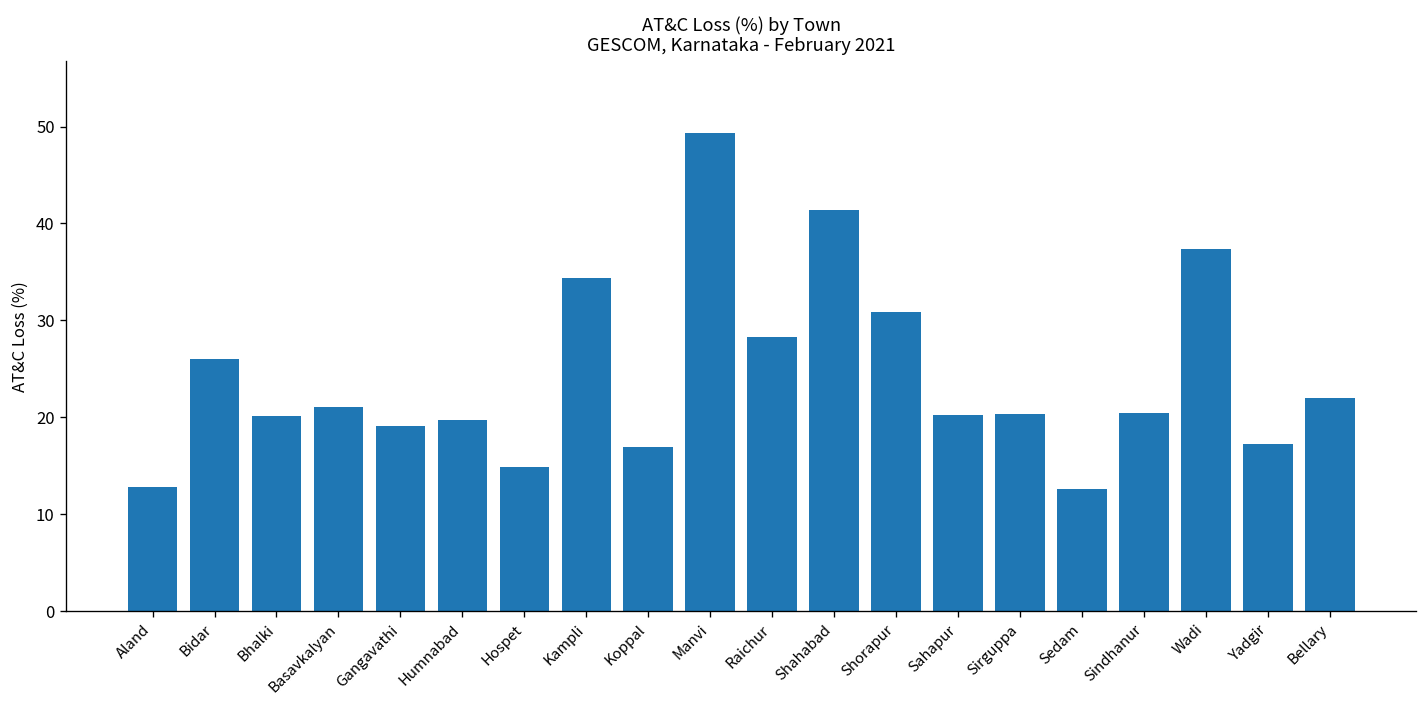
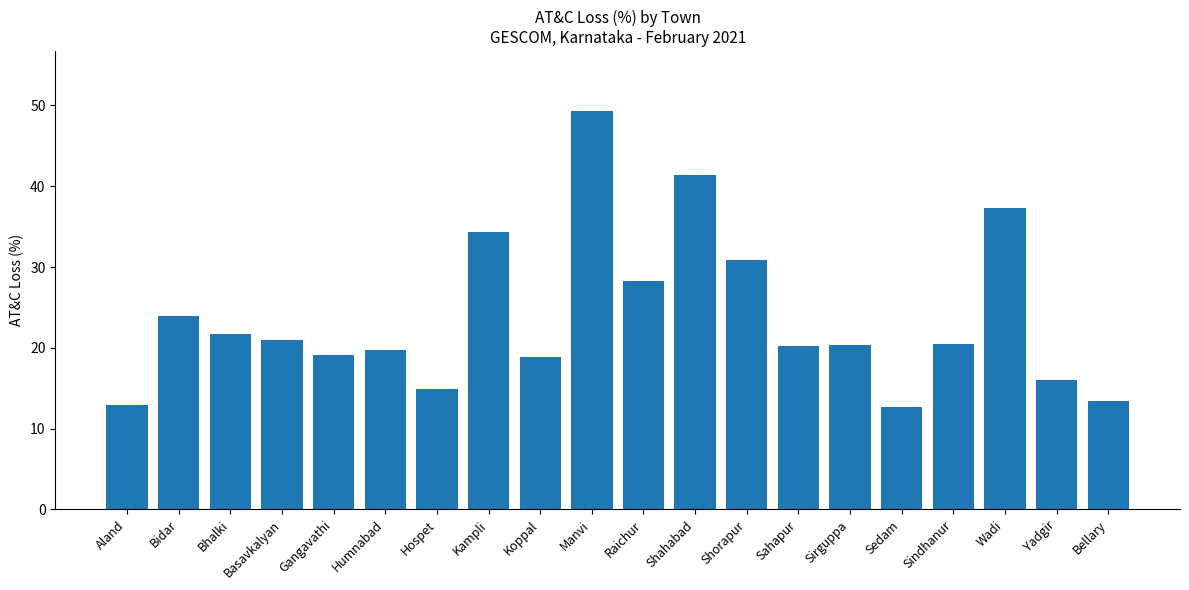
  {
    "Aland": 13,
-   "Bidar": 26,
-   "Bhalki": 20,
+   "Bidar": 24,
+   "Bhalki": 22,
    "Basavkalyan": 21,
    "Gangavathi": 19,
    "Humnabad": 20,
    "Hospet": 15,
    "Kampli": 34,
-   "Koppal": 17,
+   "Koppal": 19,
    "Manvi": 49,
    "Raichur": 28,
    "Shahabad": 41,
    "Shorapur": 31,
    "Sahapur": 20,
    "Sirguppa": 20,
    "Sedam": 13,
    "Sindhanur": 20,
    "Wadi": 37,
-   "Yadgir": 17,
-   "Bellary": 22
+   "Yadgir": 16,
+   "Bellary": 13
  }
